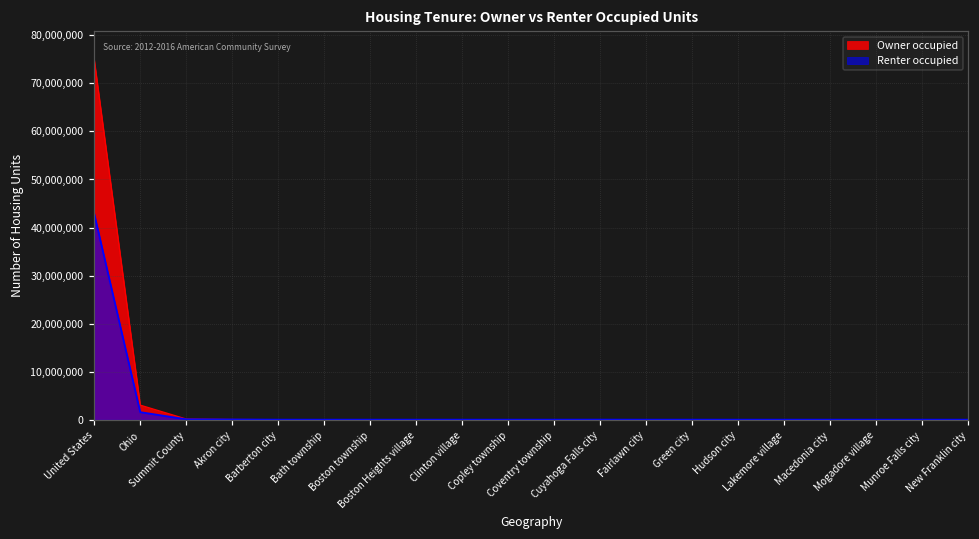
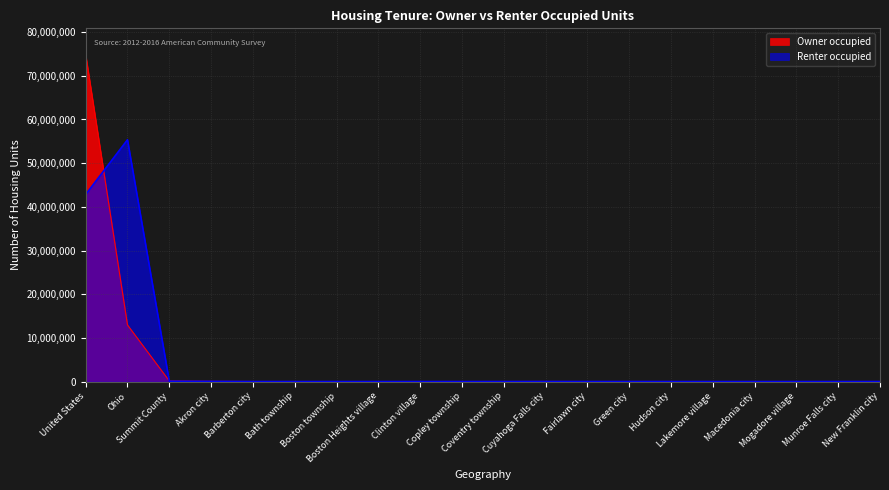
  {
    "Owner occupied": {
-     "Ohio": "3,000,000"
+     "Ohio": "13,000,000"
    },
    "Renter occupied": {
      "United States": "43,000,000",
-     "Ohio": "2,000,000"
+     "Ohio": "55,000,000"
    }
  }
